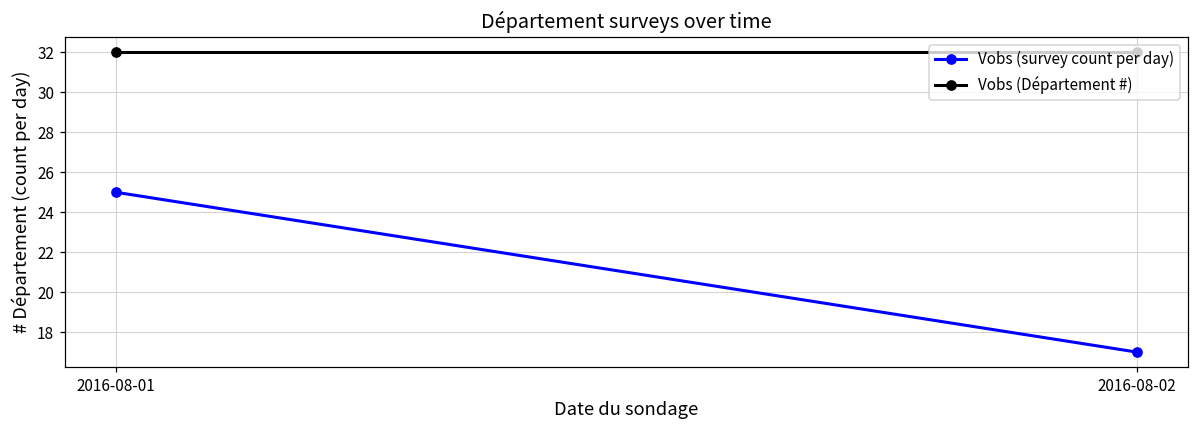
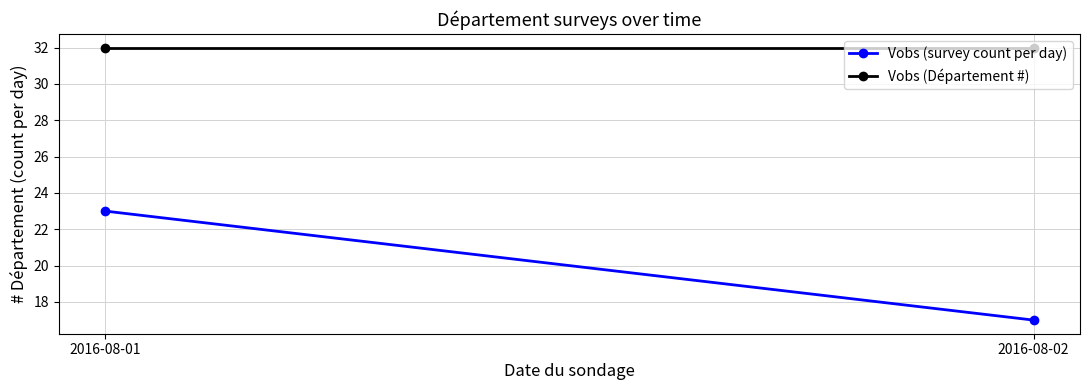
  {
    "Vobs (survey count per day)": {
-     "2016-08-01": 25,
+     "2016-08-01": 23,
      "2016-08-02": 17
    },
    "Vobs (Département #)": {
      "2016-08-01": 32
    }
  }
